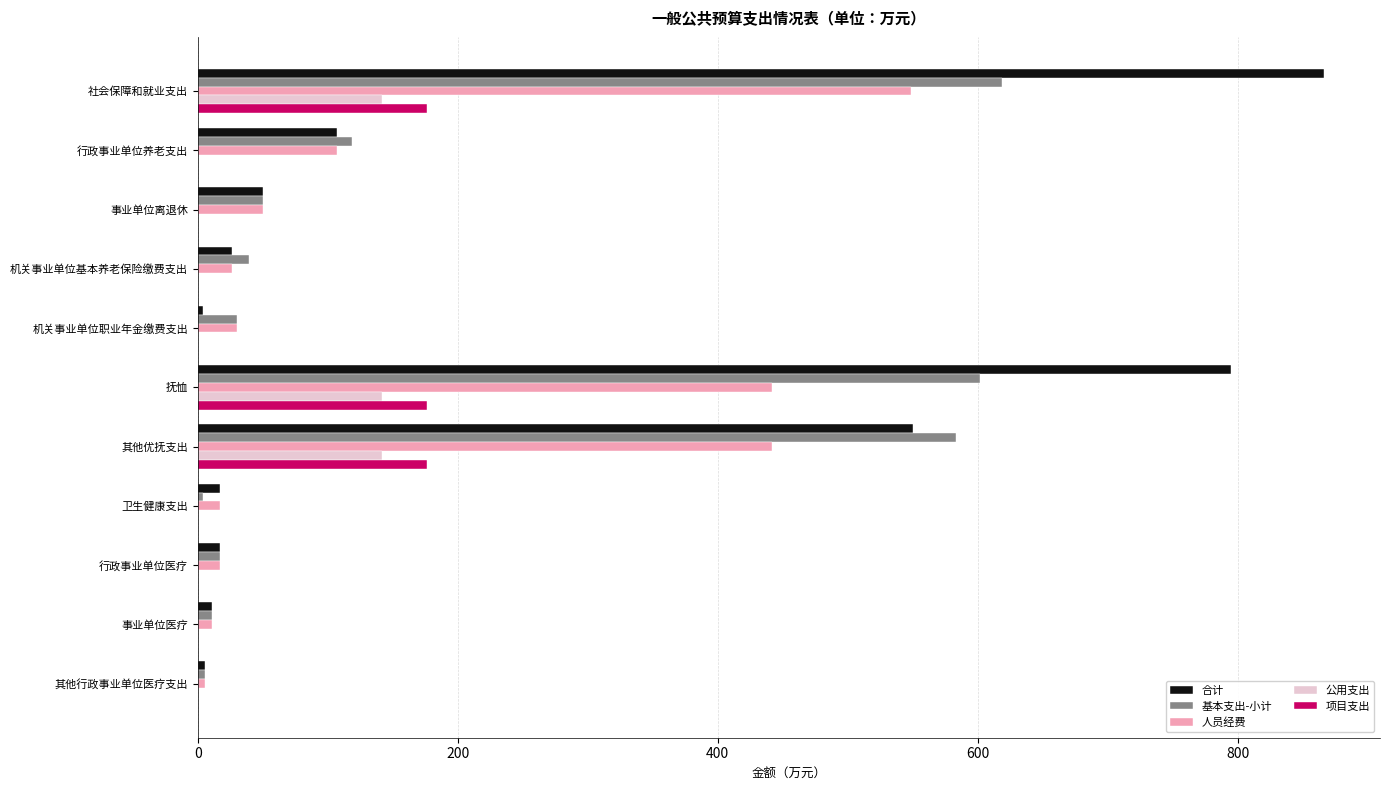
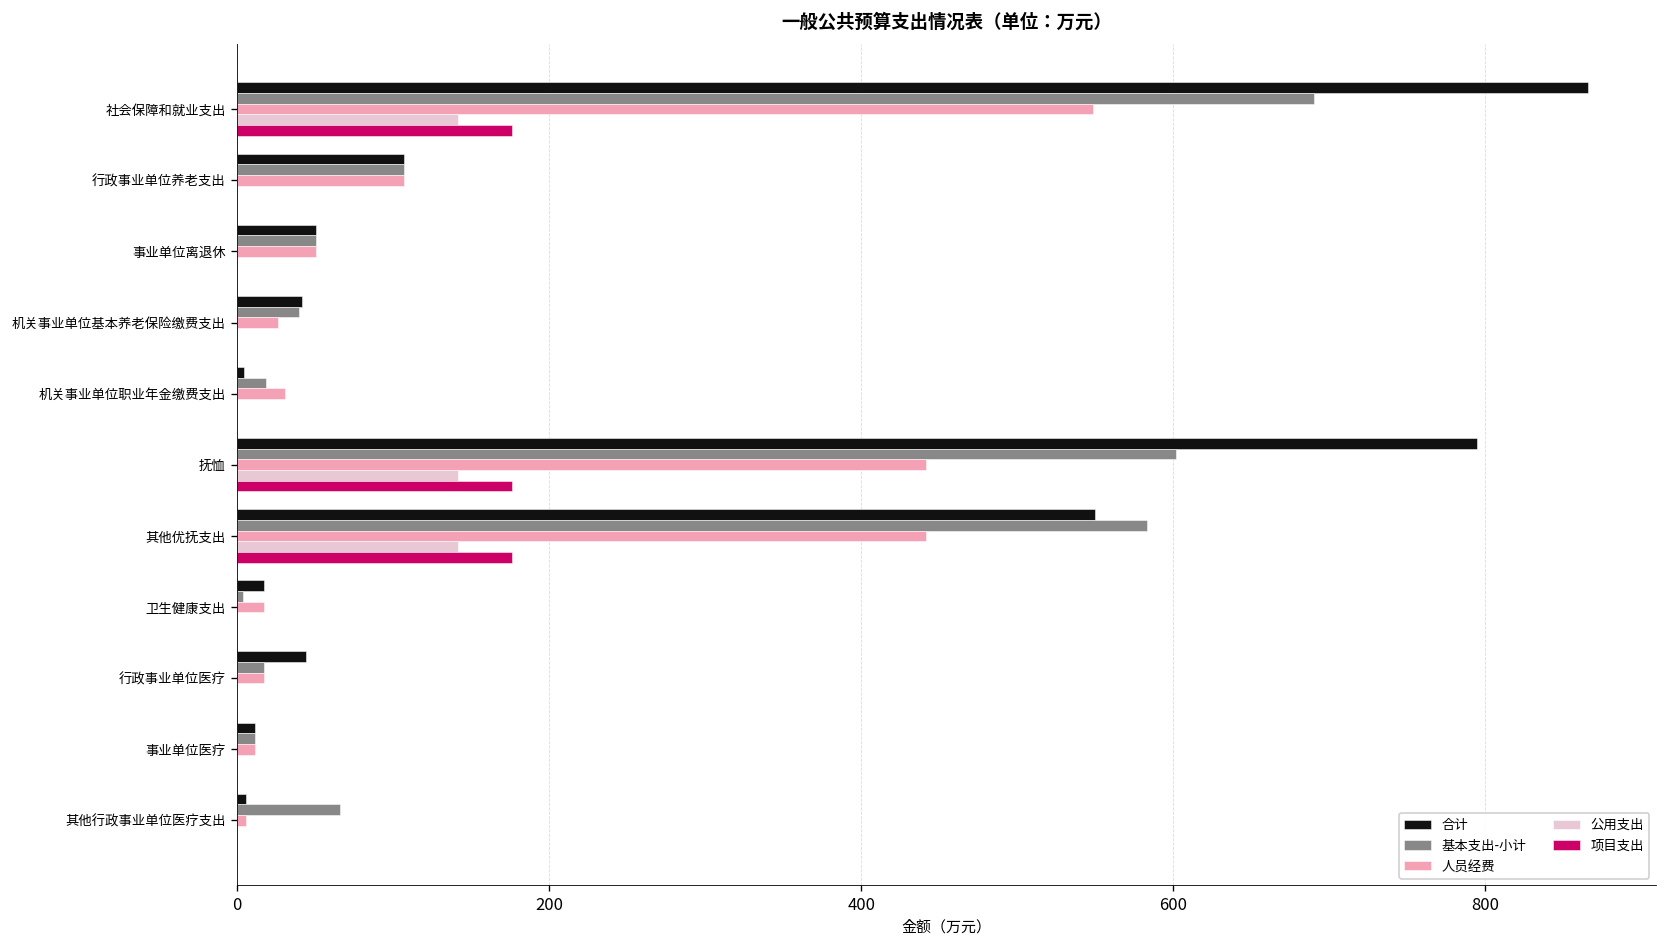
  {
    "合计": {
      "社会保障和就业支出": 866,
      "行政事业单位养老支出": 107,
      "事业单位离退休": 50,
-     "机关事业单位基本养老保险缴费支出": 26,
+     "机关事业单位基本养老保险缴费支出": 41,
      "机关事业单位职业年金缴费支出": 4,
      "抚恤": 795,
      "其他优抚支出": 550,
      "卫生健康支出": 17,
-     "行政事业单位医疗": 17,
+     "行政事业单位医疗": 44,
      "事业单位医疗": 11,
      "其他行政事业单位医疗支出": 6
    },
    "基本支出-小计": {
-     "社会保障和就业支出": 619,
-     "行政事业单位养老支出": 119,
+     "社会保障和就业支出": 690,
+     "行政事业单位养老支出": 107,
      "事业单位离退休": 50,
      "机关事业单位基本养老保险缴费支出": 40,
-     "机关事业单位职业年金缴费支出": 30,
+     "机关事业单位职业年金缴费支出": 18,
      "抚恤": 602,
      "其他优抚支出": 583,
      "卫生健康支出": 4,
      "行政事业单位医疗": 17,
      "事业单位医疗": 11,
-     "其他行政事业单位医疗支出": 6
+     "其他行政事业单位医疗支出": 66
    },
    "项目支出": {
      "社会保障和就业支出": 176,
      "行政事业单位养老支出": 0,
      "事业单位离退休": 0,
      "机关事业单位基本养老保险缴费支出": 0,
      "机关事业单位职业年金缴费支出": 0,
      "抚恤": 176,
      "其他优抚支出": 176,
      "卫生健康支出": 0,
      "行政事业单位医疗": 0,
      "事业单位医疗": 0,
      "其他行政事业单位医疗支出": 0
    }
  }
